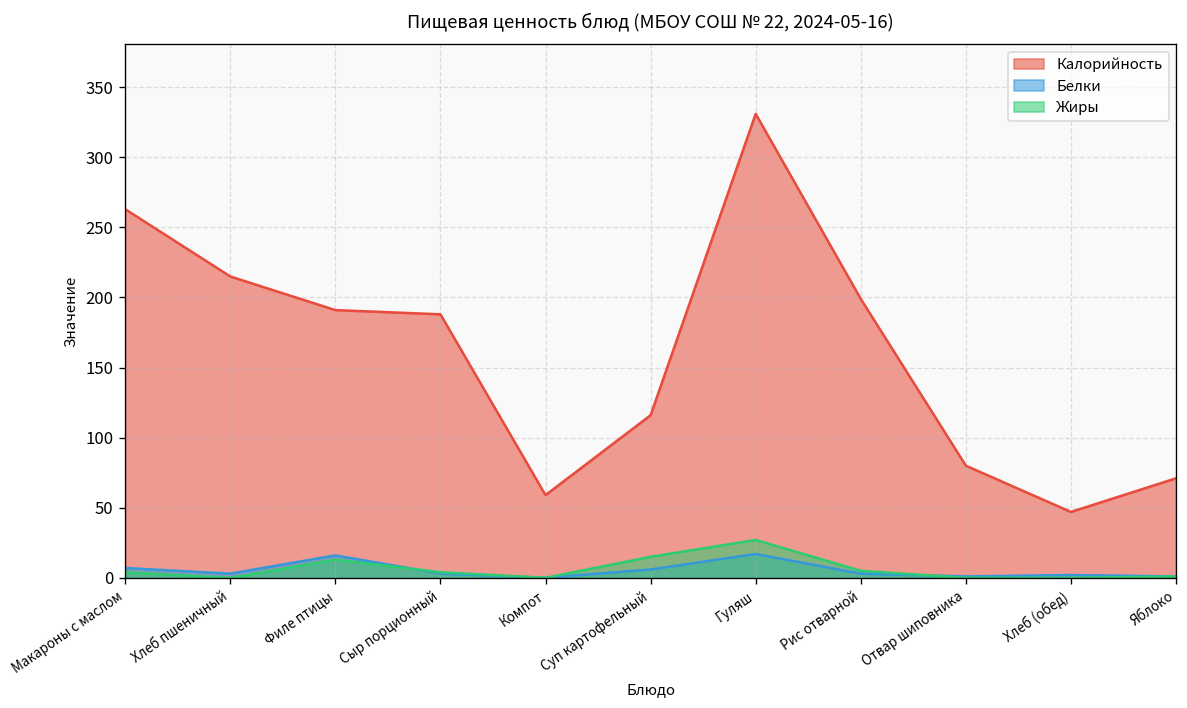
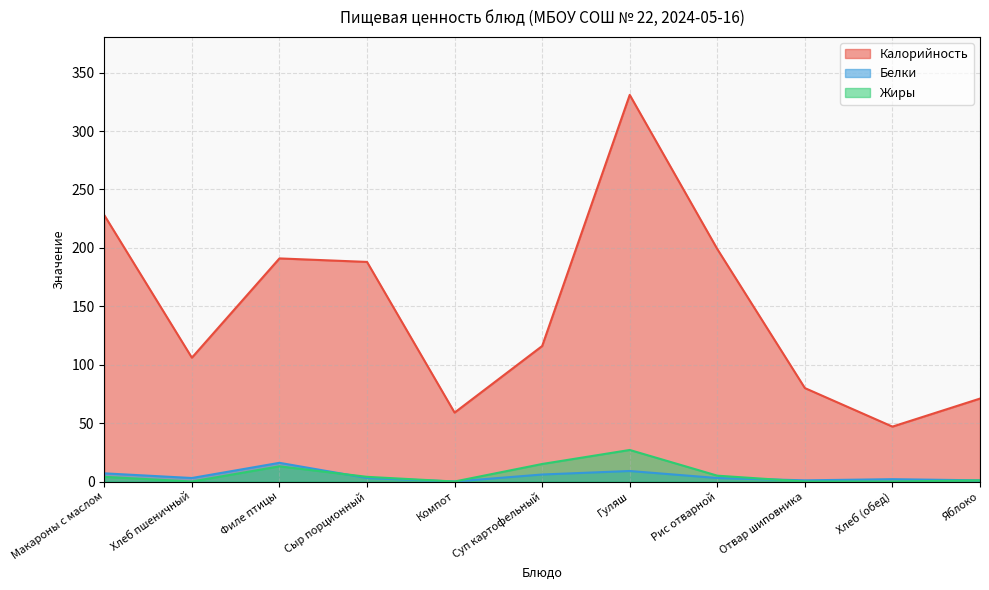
  {
    "Калорийность": {
-     "Макароны с маслом": 263,
-     "Хлеб пшеничный": 215,
+     "Макароны с маслом": 228,
+     "Хлеб пшеничный": 106,
      "Филе птицы": 191,
      "Сыр порционный": 188,
      "Компот": 59,
      "Суп картофельный": 116,
      "Гуляш": 331,
      "Рис отварной": 199,
      "Отвар шиповника": 80,
      "Хлеб (обед)": 47,
      "Яблоко": 71
    },
    "Белки": {
      "Макароны с маслом": 7,
      "Хлеб пшеничный": 3,
      "Филе птицы": 16,
      "Суп картофельный": 6,
-     "Гуляш": 17
+     "Гуляш": 9
    },
    "Жиры": {
      "Макароны с маслом": 4,
      "Хлеб пшеничный": 0,
      "Филе птицы": 13,
      "Суп картофельный": 15,
      "Гуляш": 27
    }
  }
